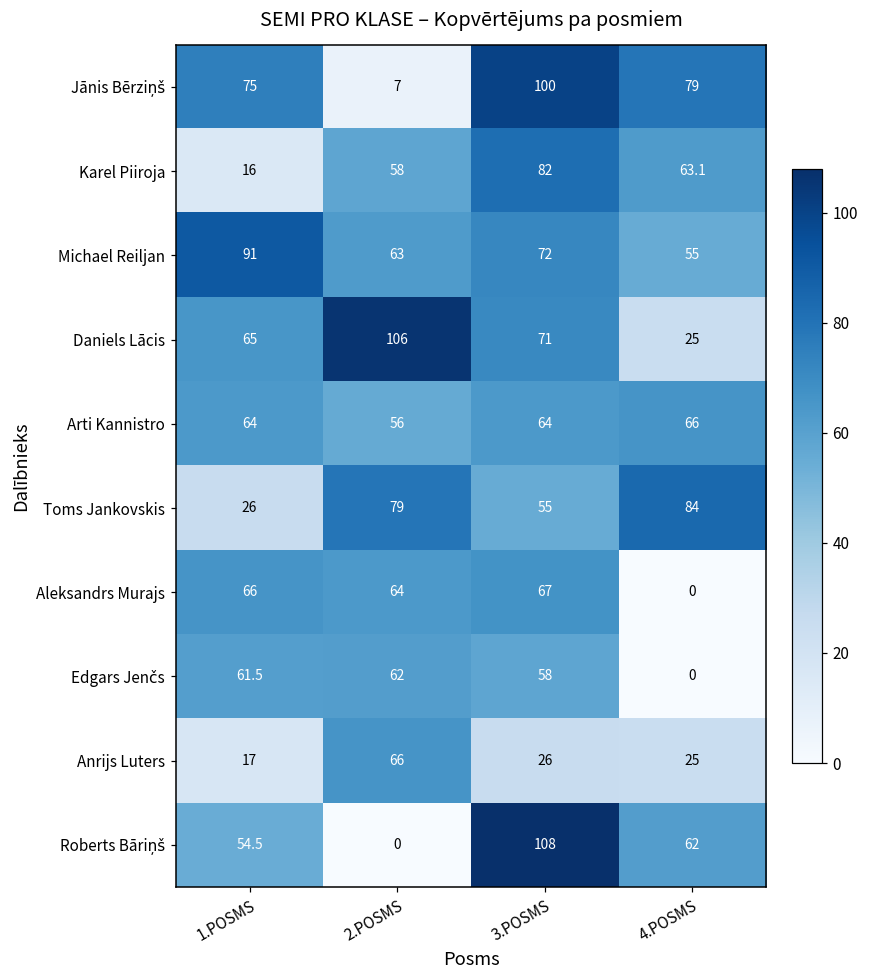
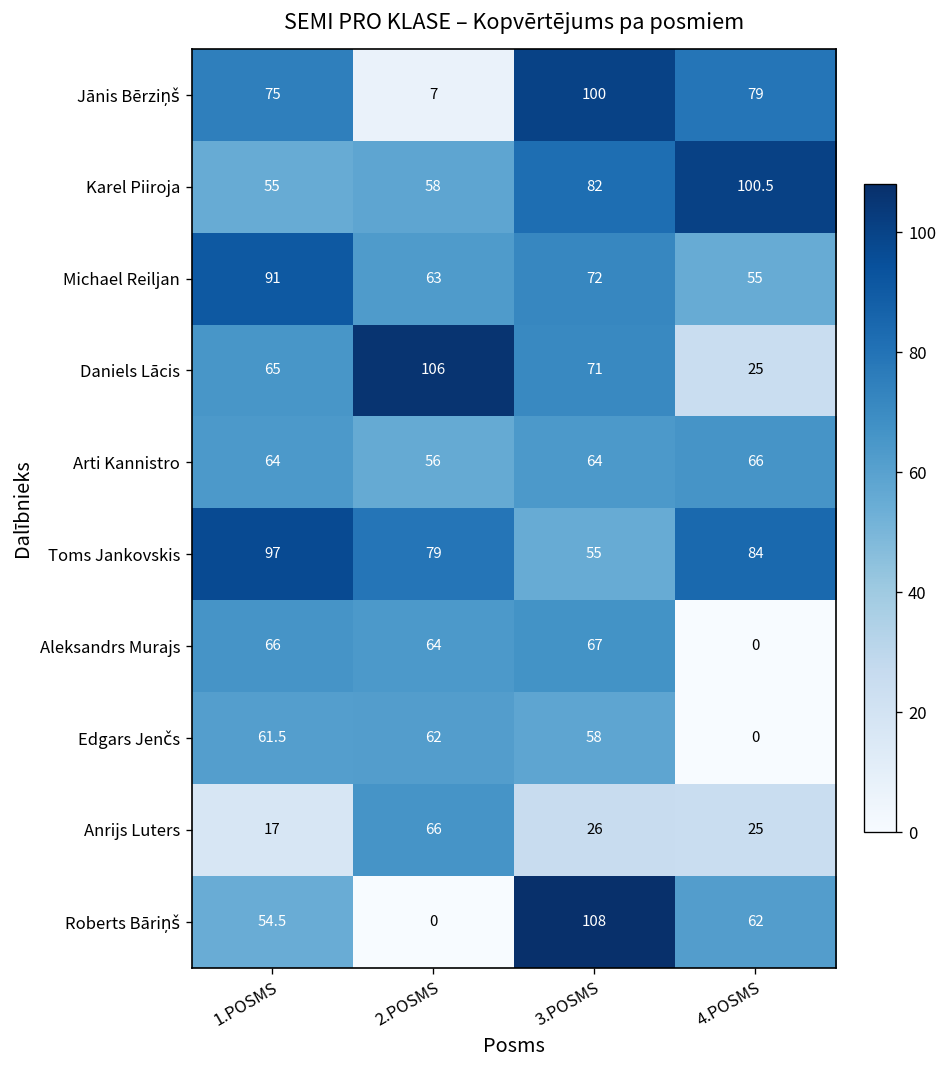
  {
    "Jānis Bērziņš": {
      "1.POSMS": 75,
      "2.POSMS": 7,
      "3.POSMS": 100,
      "4.POSMS": 79
    },
    "Karel Piiroja": {
-     "1.POSMS": 16,
+     "1.POSMS": 55,
      "2.POSMS": 58,
      "3.POSMS": 82,
-     "4.POSMS": 63.1
+     "4.POSMS": 100.5
    },
    "Michael Reiljan": {
      "1.POSMS": 91,
      "2.POSMS": 63,
      "3.POSMS": 72,
      "4.POSMS": 55
    },
    "Daniels Lācis": {
      "1.POSMS": 65,
      "2.POSMS": 106,
      "3.POSMS": 71,
      "4.POSMS": 25
    },
    "Arti Kannistro": {
      "1.POSMS": 64,
      "2.POSMS": 56,
      "3.POSMS": 64,
      "4.POSMS": 66
    },
    "Toms Jankovskis": {
-     "1.POSMS": 26,
+     "1.POSMS": 97,
      "2.POSMS": 79,
      "3.POSMS": 55,
      "4.POSMS": 84
    },
    "Aleksandrs Murajs": {
      "1.POSMS": 66,
      "2.POSMS": 64,
      "3.POSMS": 67,
      "4.POSMS": 0
    },
    "Edgars Jenčs": {
      "1.POSMS": 61.5,
      "2.POSMS": 62,
      "3.POSMS": 58,
      "4.POSMS": 0
    },
    "Anrijs Luters": {
      "1.POSMS": 17,
      "2.POSMS": 66,
      "3.POSMS": 26,
      "4.POSMS": 25
    },
    "Roberts Bāriņš": {
      "1.POSMS": 54.5,
      "2.POSMS": 0,
      "3.POSMS": 108,
      "4.POSMS": 62
    }
  }
